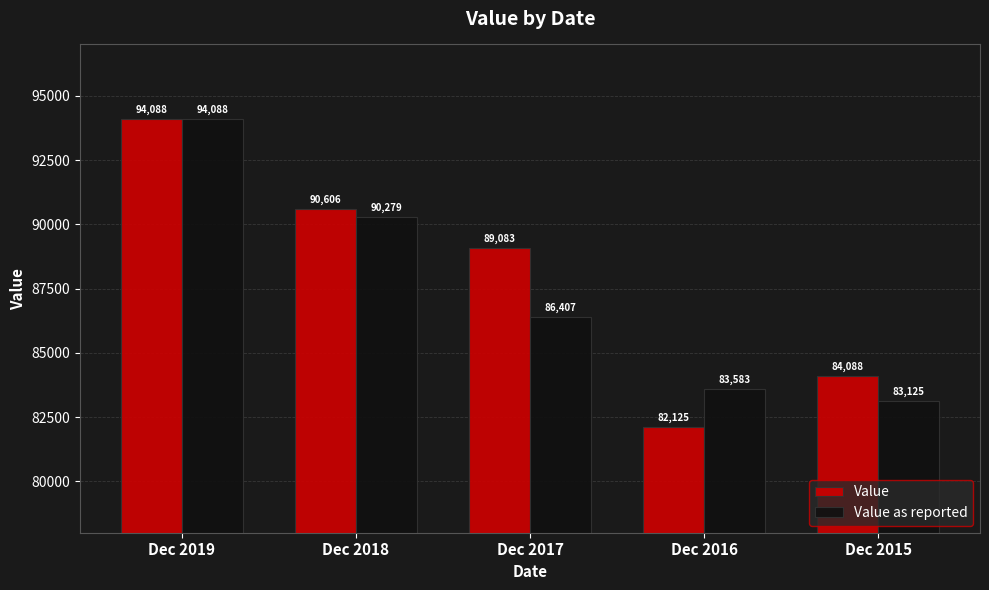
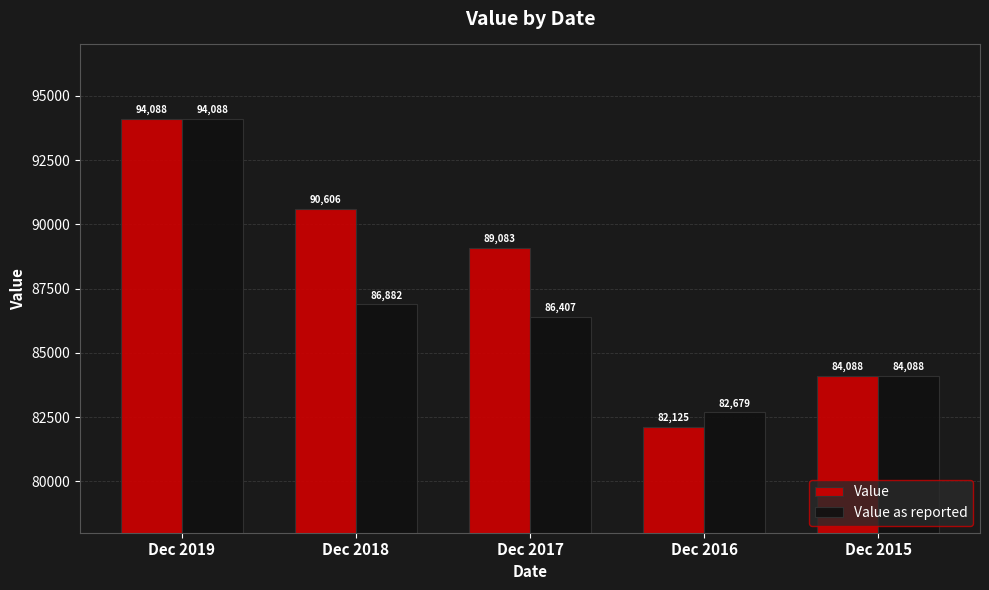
  {
    "Value": {
      "Dec 2019": "94,088",
      "Dec 2018": "90,606",
      "Dec 2017": "89,083",
      "Dec 2016": "82,125",
      "Dec 2015": "84,088"
    },
    "Value as reported": {
      "Dec 2019": "94,088",
-     "Dec 2018": "90,279",
+     "Dec 2018": "86,882",
      "Dec 2017": "86,407",
-     "Dec 2016": "83,583",
-     "Dec 2015": "83,125"
+     "Dec 2016": "82,679",
+     "Dec 2015": "84,088"
    }
  }
